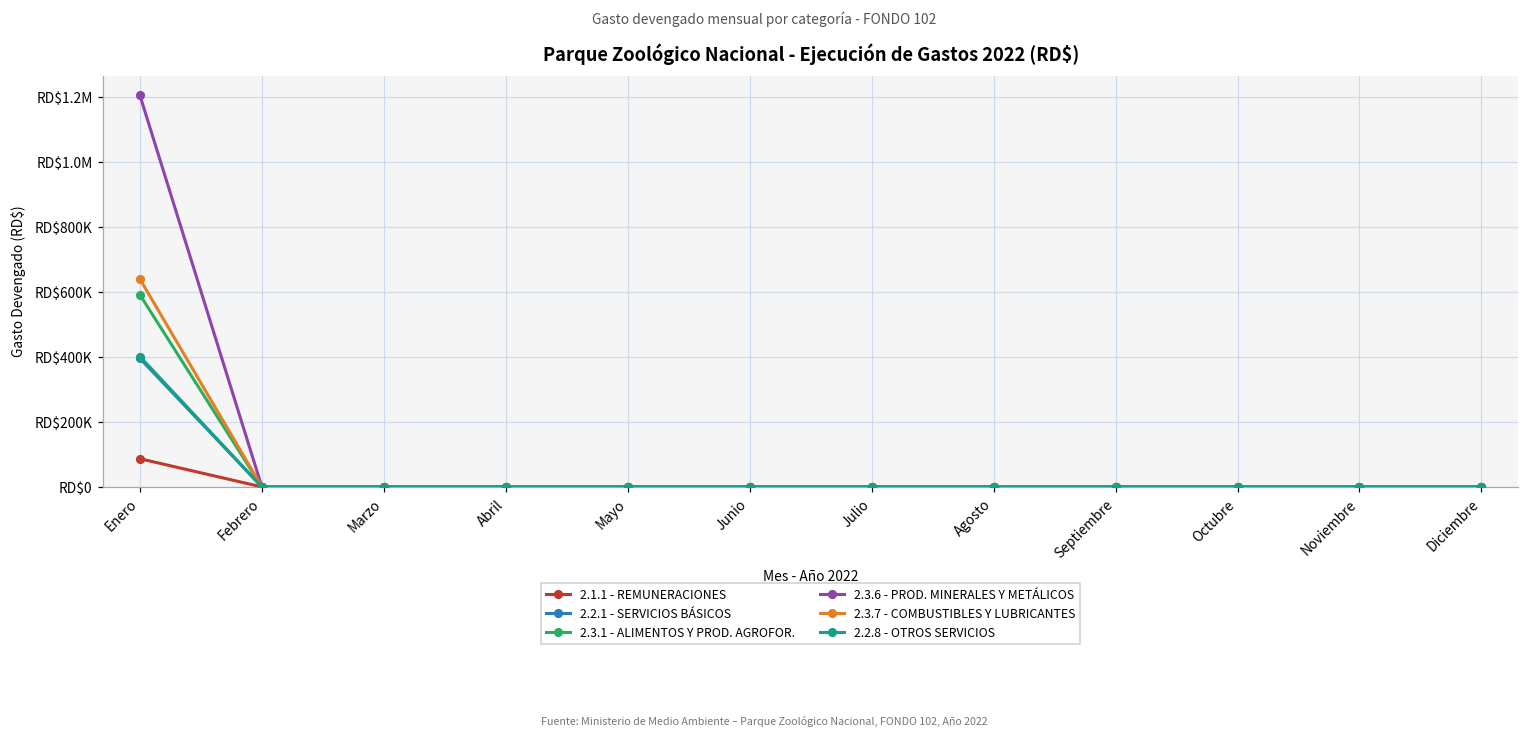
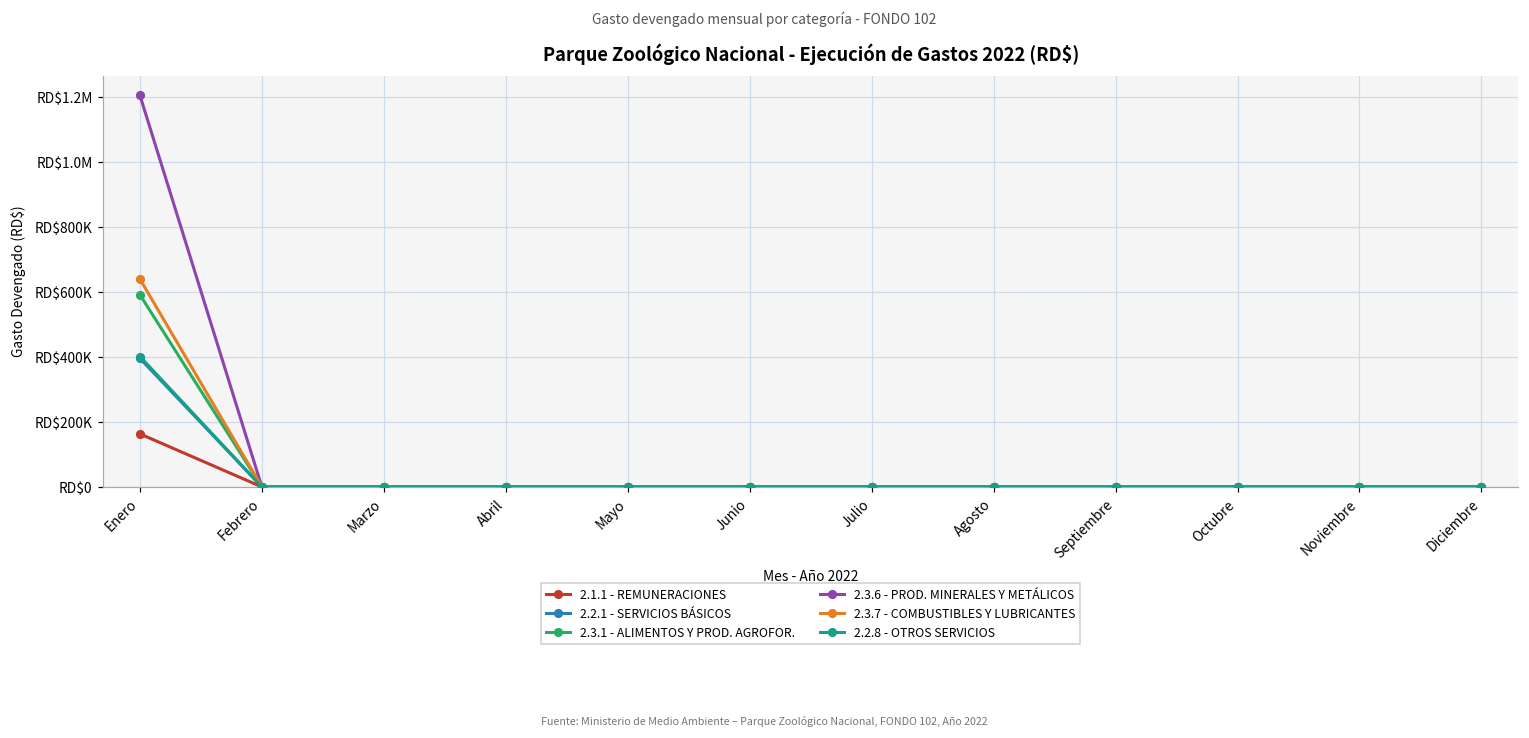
  {
    "2.1.1 - REMUNERACIONES": {
-     "Enero": "RD$90000"
+     "Enero": "RD$160000"
    },
    "2.3.6 - PROD. MINERALES Y METÁLICOS": {
      "Enero": "RD$1210000"
    },
    "2.3.7 - COMBUSTIBLES Y LUBRICANTES": {
      "Enero": "RD$640000"
    }
  }
